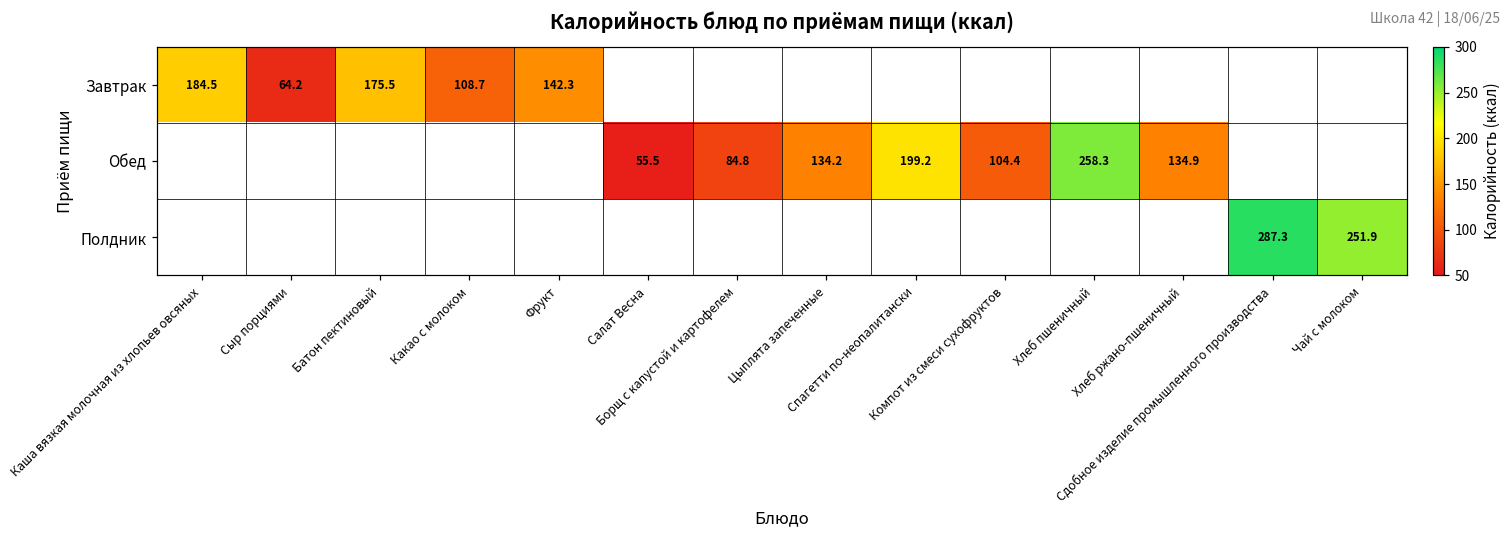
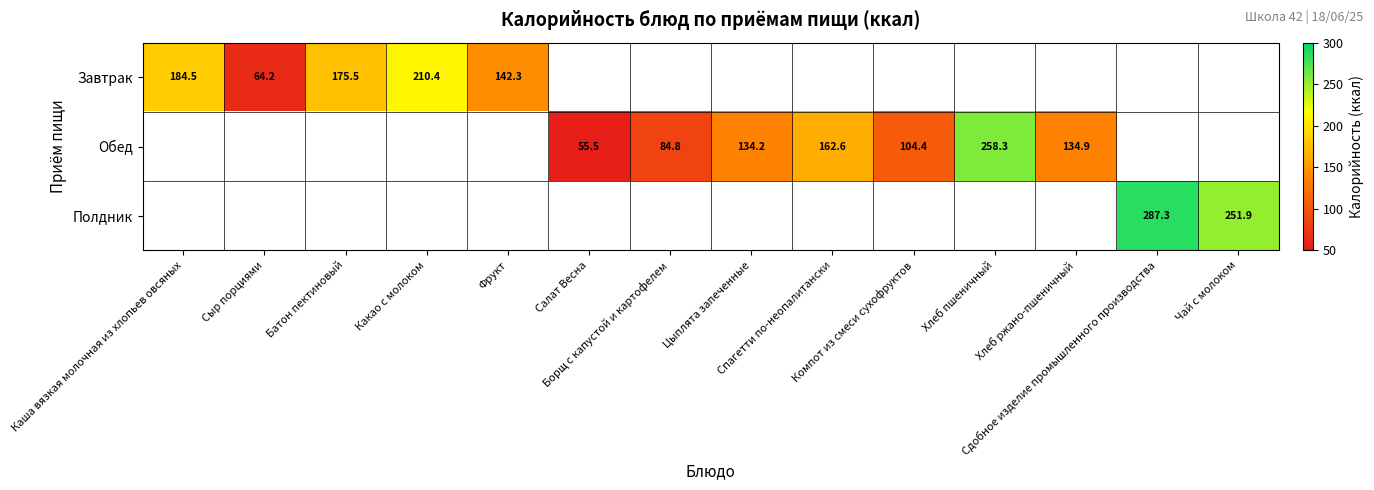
  {
    "Завтрак": {
      "Каша вязкая молочная из хлопьев овсяных": 184.5,
      "Сыр порциями": 64.2,
      "Батон пектиновый": 175.5,
-     "Какао с молоком": 108.7,
+     "Какао с молоком": 210.4,
      "Фрукт": 142.3
    },
    "Обед": {
      "Салат Весна": 55.5,
      "Борщ с капустой и картофелем": 84.8,
      "Цыплята запеченные": 134.2,
-     "Спагетти по-неопалитански": 199.2,
+     "Спагетти по-неопалитански": 162.6,
      "Компот из смеси сухофруктов": 104.4,
      "Хлеб пшеничный": 258.3,
      "Хлеб ржано-пшеничный": 134.9
    },
    "Полдник": {
      "Сдобное изделие промышленного производства": 287.3,
      "Чай с молоком": 251.9
    }
  }
